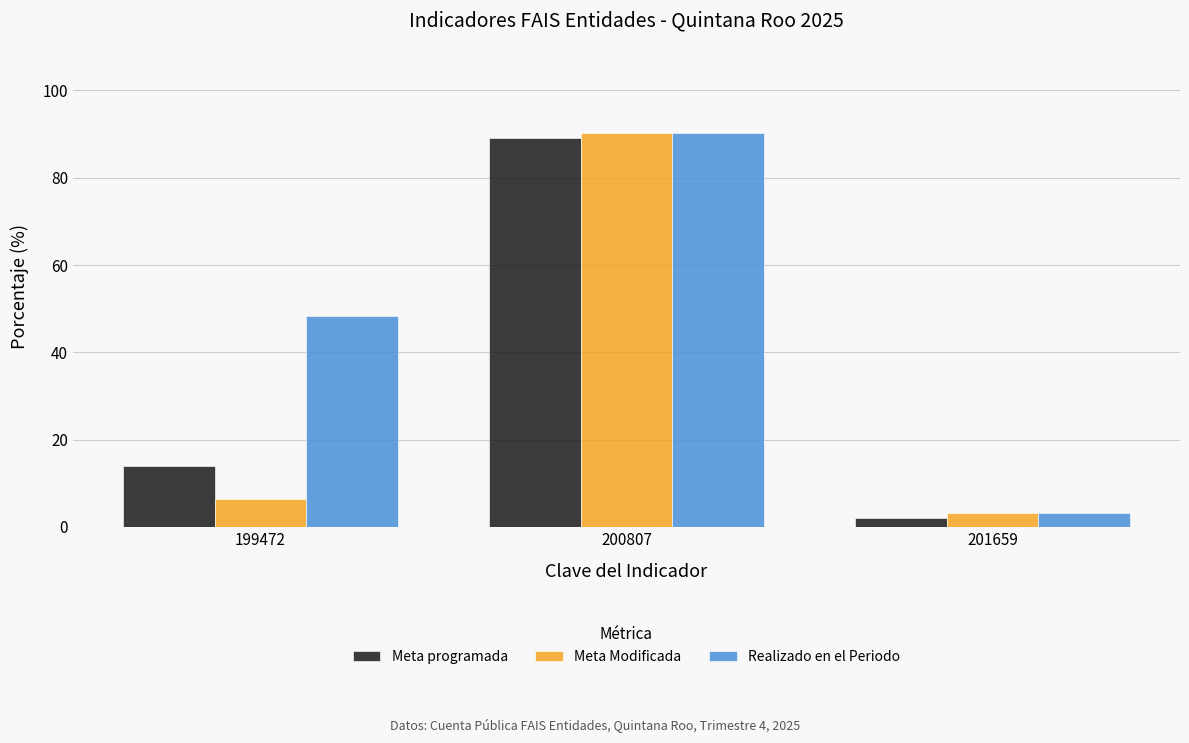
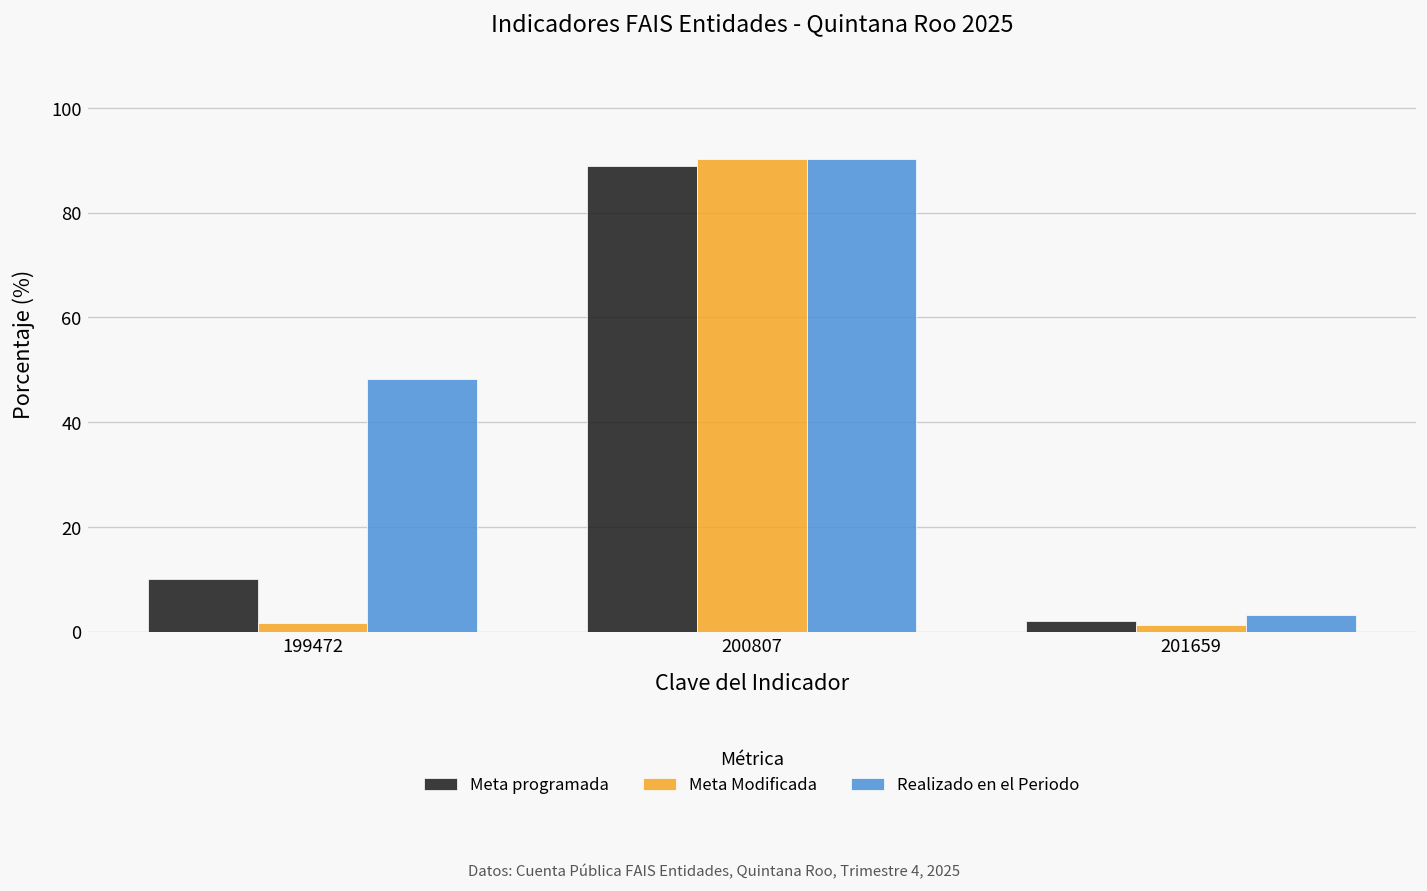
  {
    "Meta programada": {
-     "199472": 14,
+     "199472": 10,
      "200807": 89,
      "201659": 2
    },
    "Meta Modificada": {
-     "199472": 6,
+     "199472": 2,
      "200807": 90,
-     "201659": 3
+     "201659": 1
    },
    "Realizado en el Periodo": {
      "199472": 48,
      "200807": 90,
      "201659": 3
    }
  }
